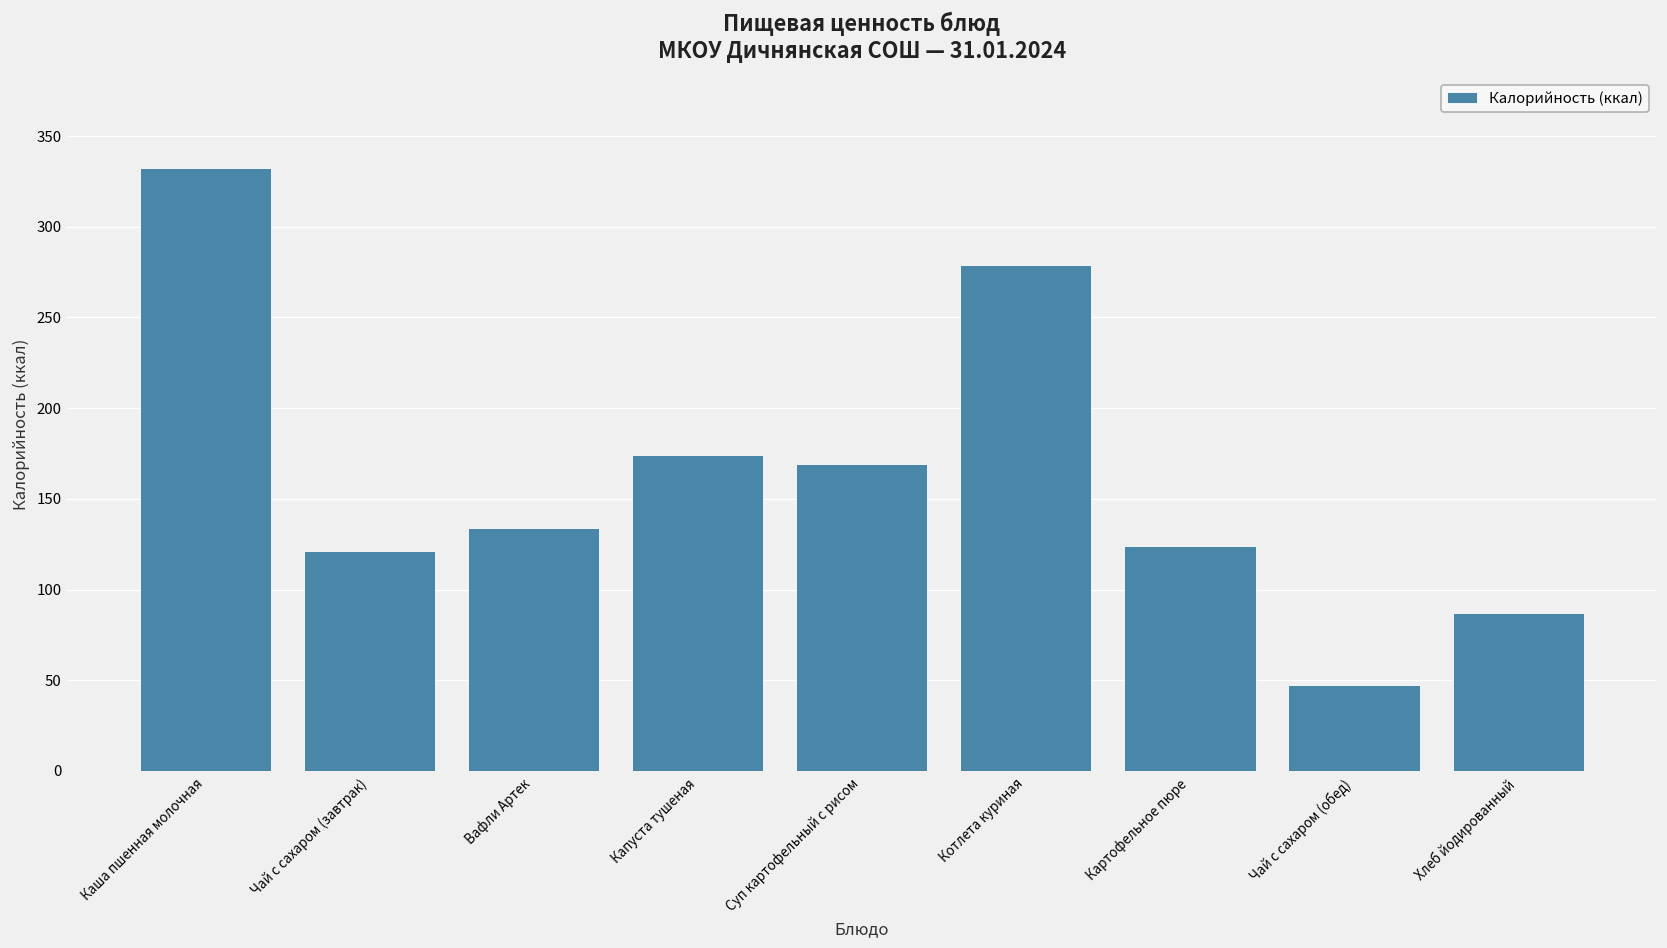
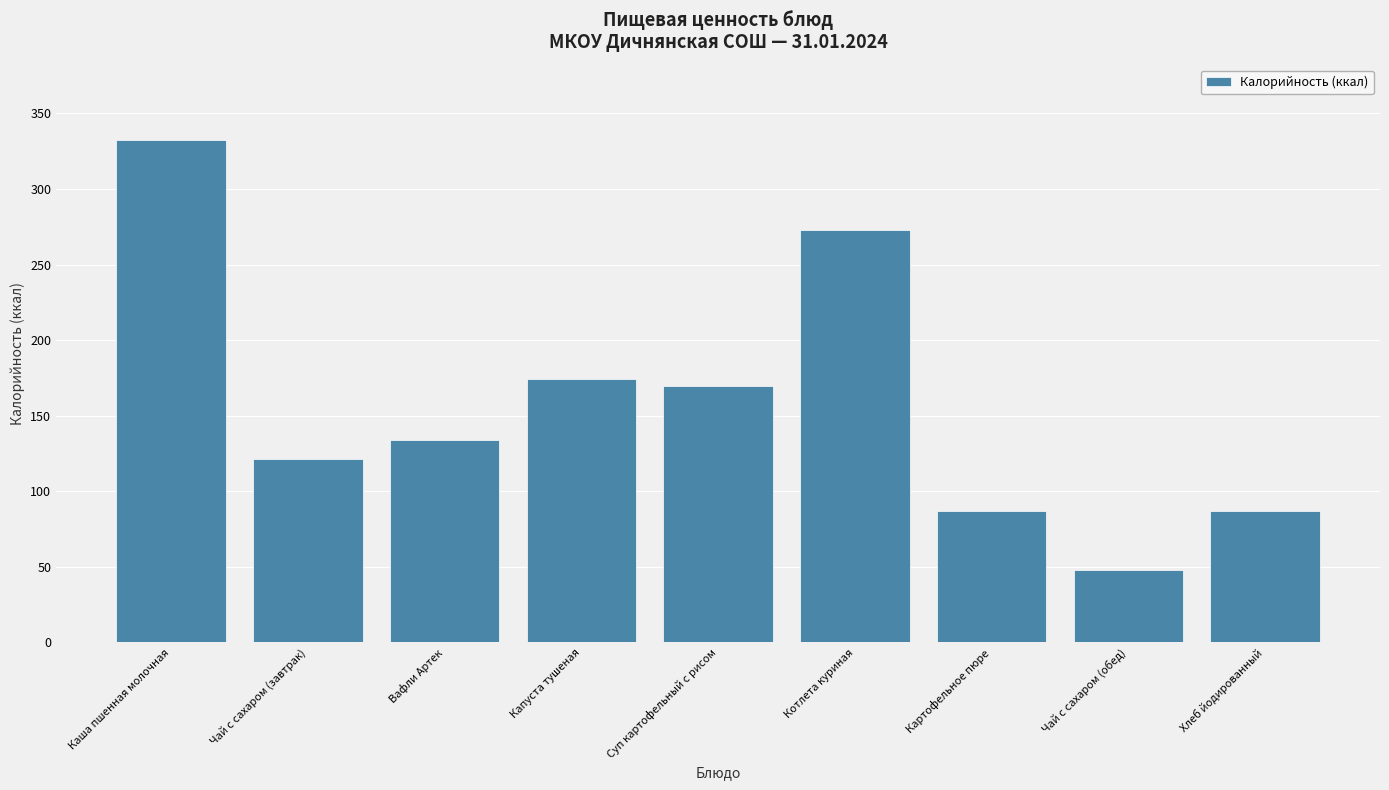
  {
    "Каша пшенная молочная": 332,
    "Чай с сахаром (завтрак)": 121,
    "Вафли Артек": 134,
    "Капуста тушеная": 174,
    "Суп картофельный с рисом": 169,
-   "Котлета куриная": 279,
-   "Картофельное пюре": 124,
+   "Котлета куриная": 273,
+   "Картофельное пюре": 87,
    "Чай с сахаром (обед)": 48,
    "Хлеб йодированный": 87
  }
